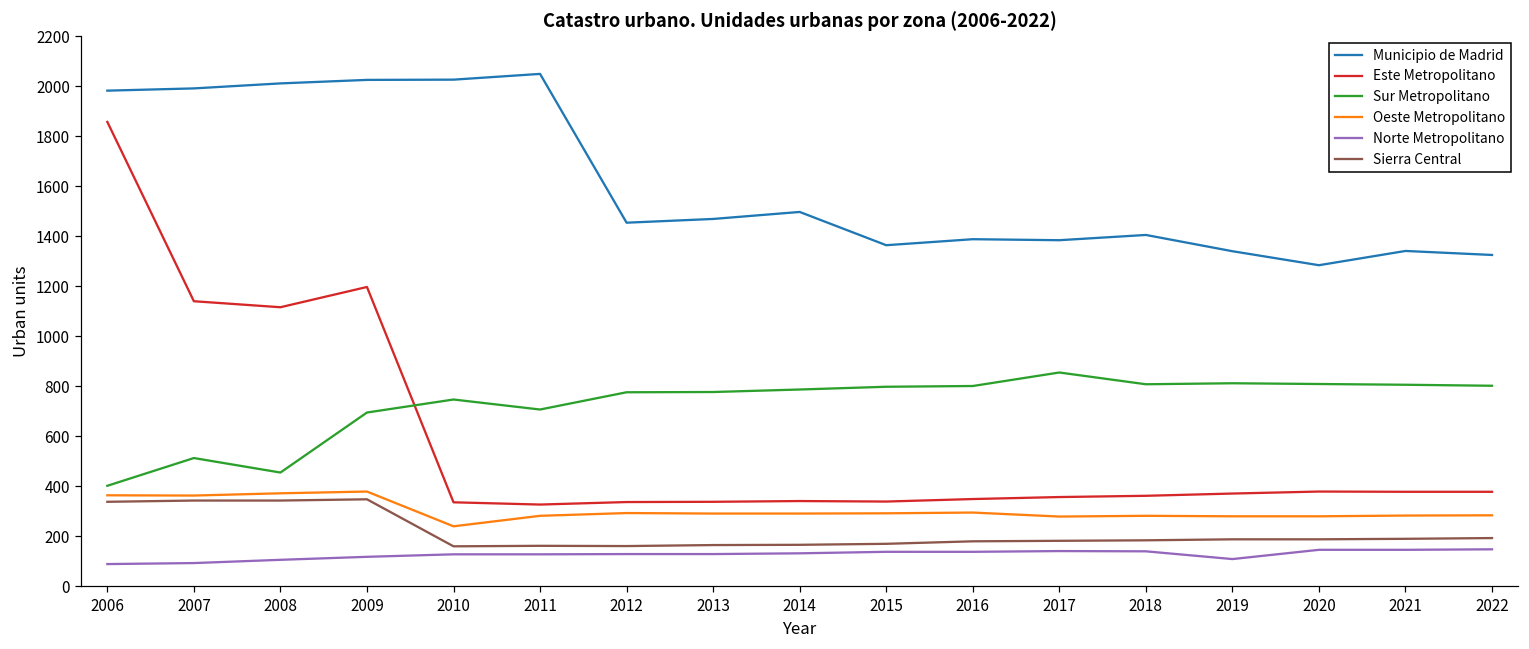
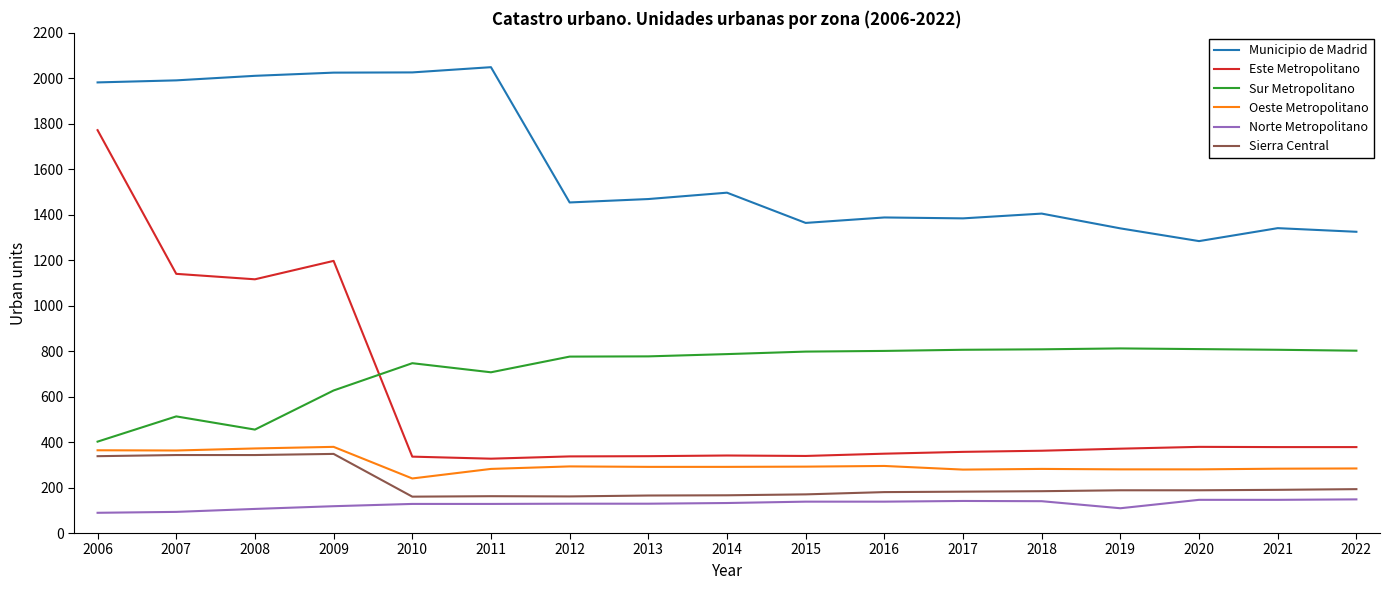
  {
    "Municipio de Madrid": {
      "2006": 1980,
      "2007": 1990,
      "2008": 2010,
      "2009": 2030,
      "2010": 2030,
      "2011": 2050,
      "2012": 1450,
      "2013": 1470,
      "2014": 1500,
      "2015": 1360,
      "2016": 1390,
      "2017": 1380,
      "2018": 1410,
      "2019": 1340,
      "2020": 1280,
      "2021": 1340,
      "2022": 1330
    },
    "Este Metropolitano": {
-     "2006": 1860,
+     "2006": 1770,
      "2007": 1140,
      "2008": 1120,
      "2009": 1200,
      "2010": 340,
      "2011": 330,
      "2012": 340,
      "2013": 340,
      "2014": 340,
      "2015": 340,
      "2016": 350,
      "2017": 360,
      "2018": 360,
      "2019": 370,
      "2020": 380,
      "2021": 380,
      "2022": 380
    },
    "Sur Metropolitano": {
      "2006": 400,
      "2007": 510,
      "2008": 460,
-     "2009": 700,
+     "2009": 630,
      "2010": 750,
      "2011": 710,
      "2012": 780,
      "2013": 780,
      "2014": 790,
      "2015": 800,
      "2016": 800,
-     "2017": 860,
+     "2017": 810,
      "2018": 810,
      "2019": 810,
      "2020": 810,
      "2021": 810,
      "2022": 800
    },
    "Oeste Metropolitano": {
      "2006": 360,
      "2007": 360,
      "2008": 370,
      "2009": 380,
      "2010": 240,
      "2011": 280,
      "2012": 290,
      "2013": 290,
      "2014": 290,
      "2015": 290,
      "2016": 300,
      "2017": 280,
      "2018": 280,
      "2019": 280,
      "2020": 280,
      "2021": 280,
      "2022": 280
    },
    "Norte Metropolitano": {
      "2006": 90,
      "2007": 90,
      "2008": 110,
      "2009": 120,
      "2010": 130,
      "2011": 130,
      "2012": 130,
      "2013": 130,
      "2014": 130,
      "2015": 140,
      "2016": 140,
      "2017": 140,
      "2018": 140,
      "2019": 110,
      "2020": 150,
      "2021": 150,
      "2022": 150
    },
    "Sierra Central": {
      "2006": 340,
      "2007": 340,
      "2008": 340,
      "2009": 350,
      "2010": 160,
      "2011": 160,
      "2012": 160,
      "2013": 170,
      "2014": 170,
      "2015": 170,
      "2016": 180,
      "2017": 180,
      "2018": 180,
      "2019": 190,
      "2020": 190,
      "2021": 190,
      "2022": 190
    }
  }
